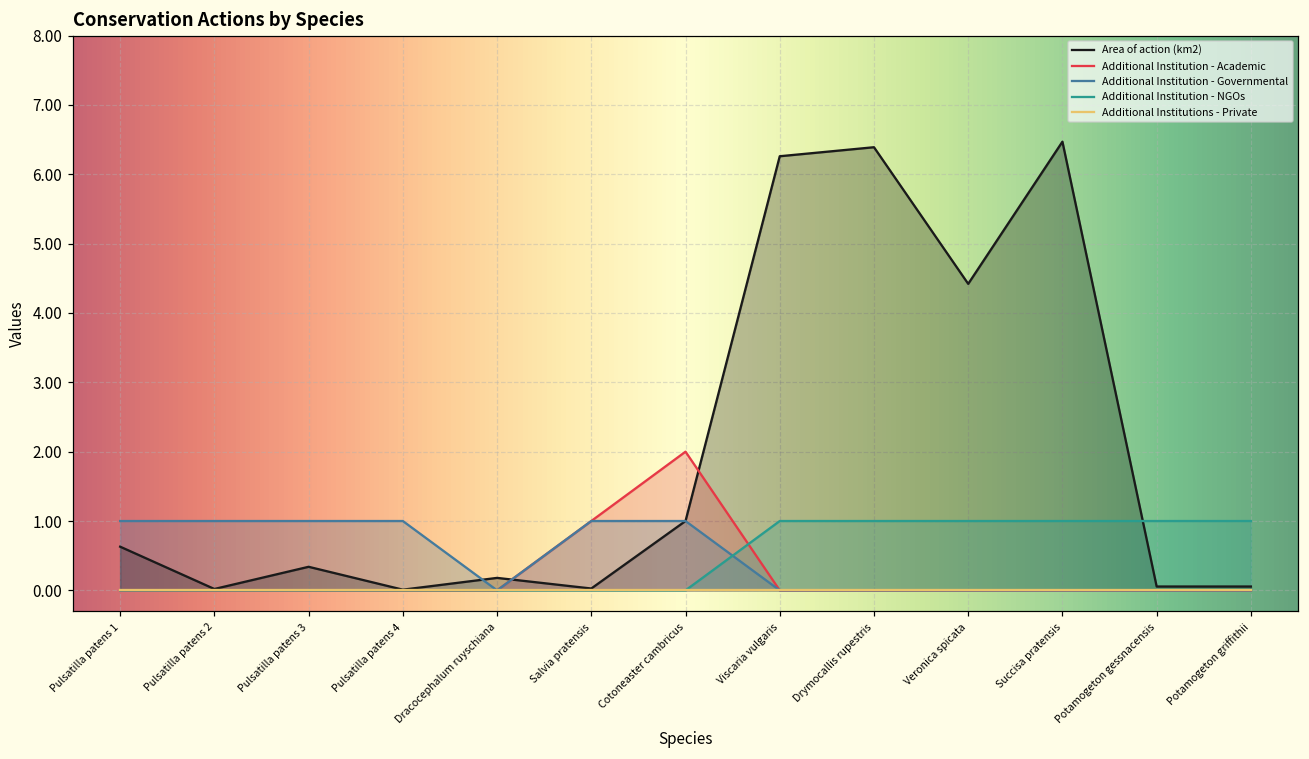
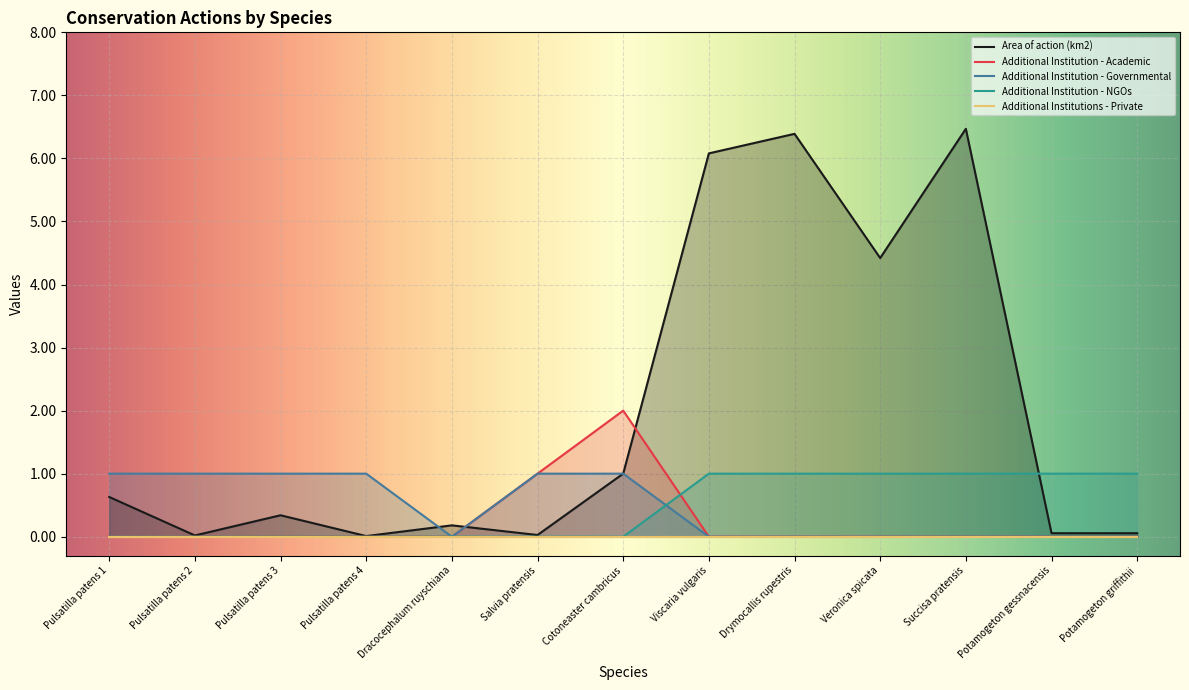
  {
    "Area of action (km2)": {
      "Pulsatilla patens 1": 0.6,
      "Pulsatilla patens 3": 0.3,
      "Dracocephalum ruyschiana": 0.2,
-     "Viscaria vulgaris": 6.3,
+     "Viscaria vulgaris": 6.1,
      "Drymocallis rupestris": 6.4,
      "Veronica spicata": 4.4,
      "Succisa pratensis": 6.5,
      "Potamogeton gessnacensis": 0.1,
      "Potamogeton griffithii": 0.1
    },
    "Additional Institution - Academic": {
      "Cotoneaster cambricus": 2.0
    }
  }
